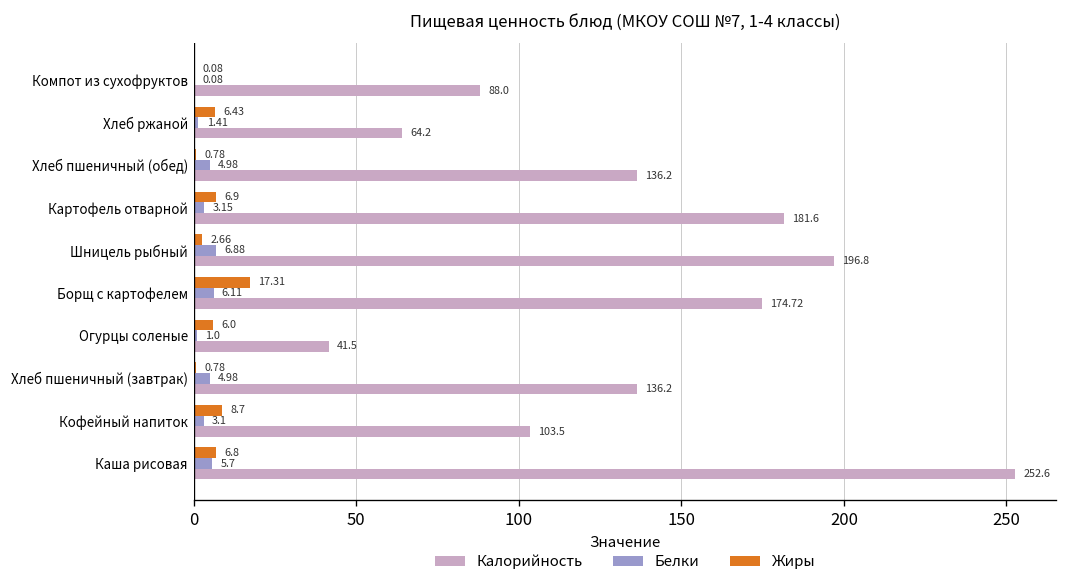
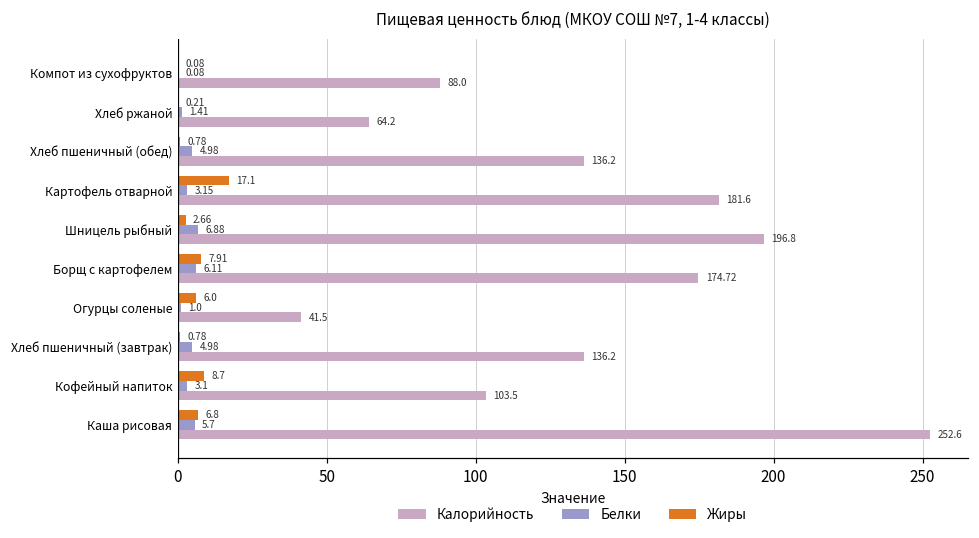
  {
    "Жиры": {
      "Компот из сухофруктов": 0.08,
-     "Хлеб ржаной": 6.43,
+     "Хлеб ржаной": 0.21,
      "Хлеб пшеничный (обед)": 0.78,
-     "Картофель отварной": 6.9,
+     "Картофель отварной": 17.1,
      "Шницель рыбный": 2.66,
-     "Борщ с картофелем": 17.31,
+     "Борщ с картофелем": 7.91,
      "Огурцы соленые": 6.0,
      "Хлеб пшеничный (завтрак)": 0.78,
      "Кофейный напиток": 8.7,
      "Каша рисовая": 6.8
    }
  }
